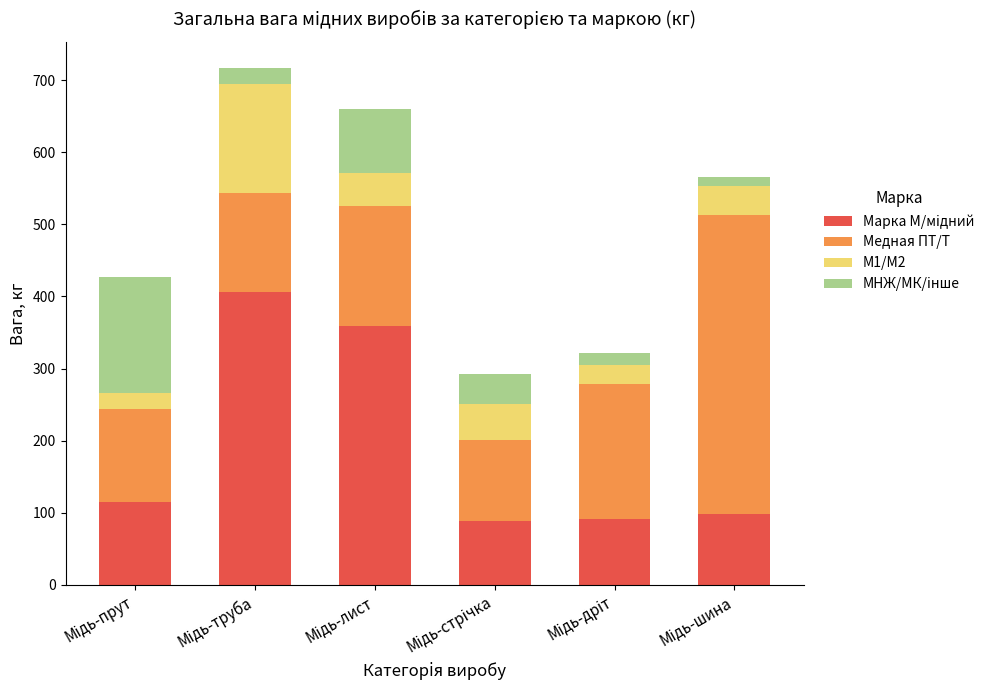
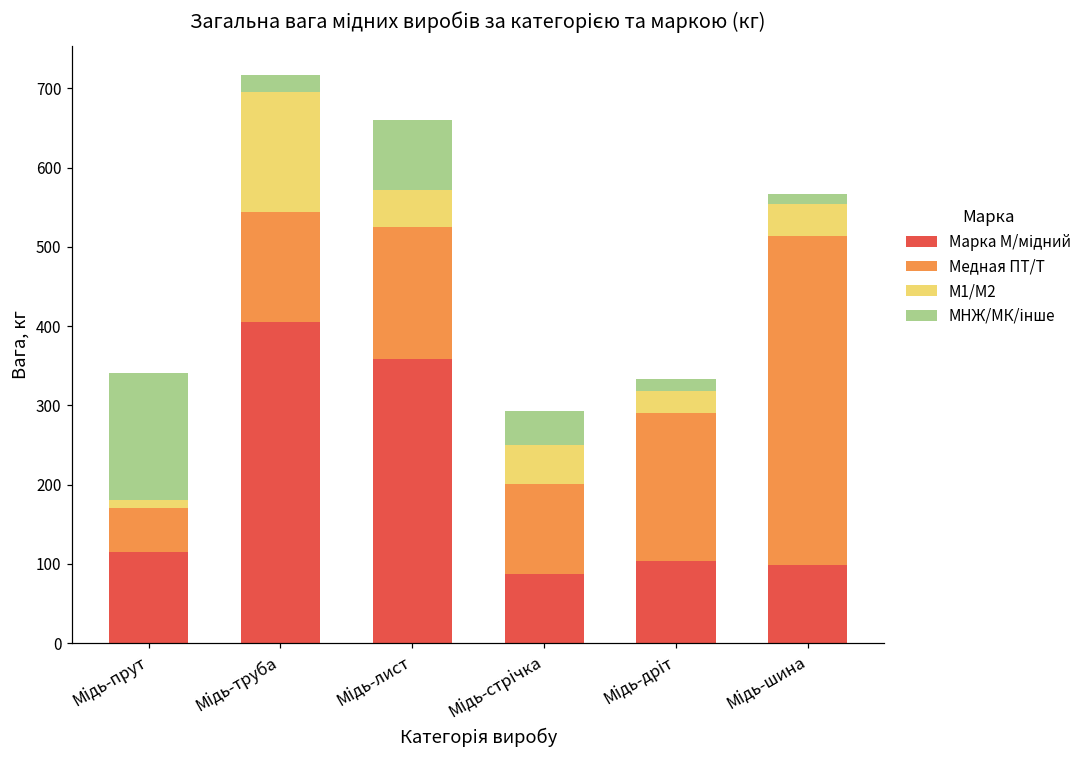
  {
    "Марка М/мідний": {
      "Мідь-прут": 120,
      "Мідь-труба": 410,
      "Мідь-лист": 360,
      "Мідь-стрічка": 90,
-     "Мідь-дріт": 90,
+     "Мідь-дріт": 100,
      "Мідь-шина": 100
    },
    "Медная ПТ/Т": {
-     "Мідь-прут": 130,
+     "Мідь-прут": 60,
      "Мідь-труба": 140,
      "Мідь-лист": 170,
      "Мідь-стрічка": 110,
      "Мідь-дріт": 190,
      "Мідь-шина": 410
    },
    "М1/М2": {
-     "Мідь-прут": 20,
+     "Мідь-прут": 10,
      "Мідь-труба": 150,
      "Мідь-лист": 50,
      "Мідь-стрічка": 50,
      "Мідь-дріт": 30,
      "Мідь-шина": 40
    },
    "МНЖ/МК/інше": {
      "Мідь-прут": 160,
      "Мідь-труба": 20,
      "Мідь-лист": 90,
      "Мідь-стрічка": 40,
      "Мідь-дріт": 20,
      "Мідь-шина": 10
    }
  }
